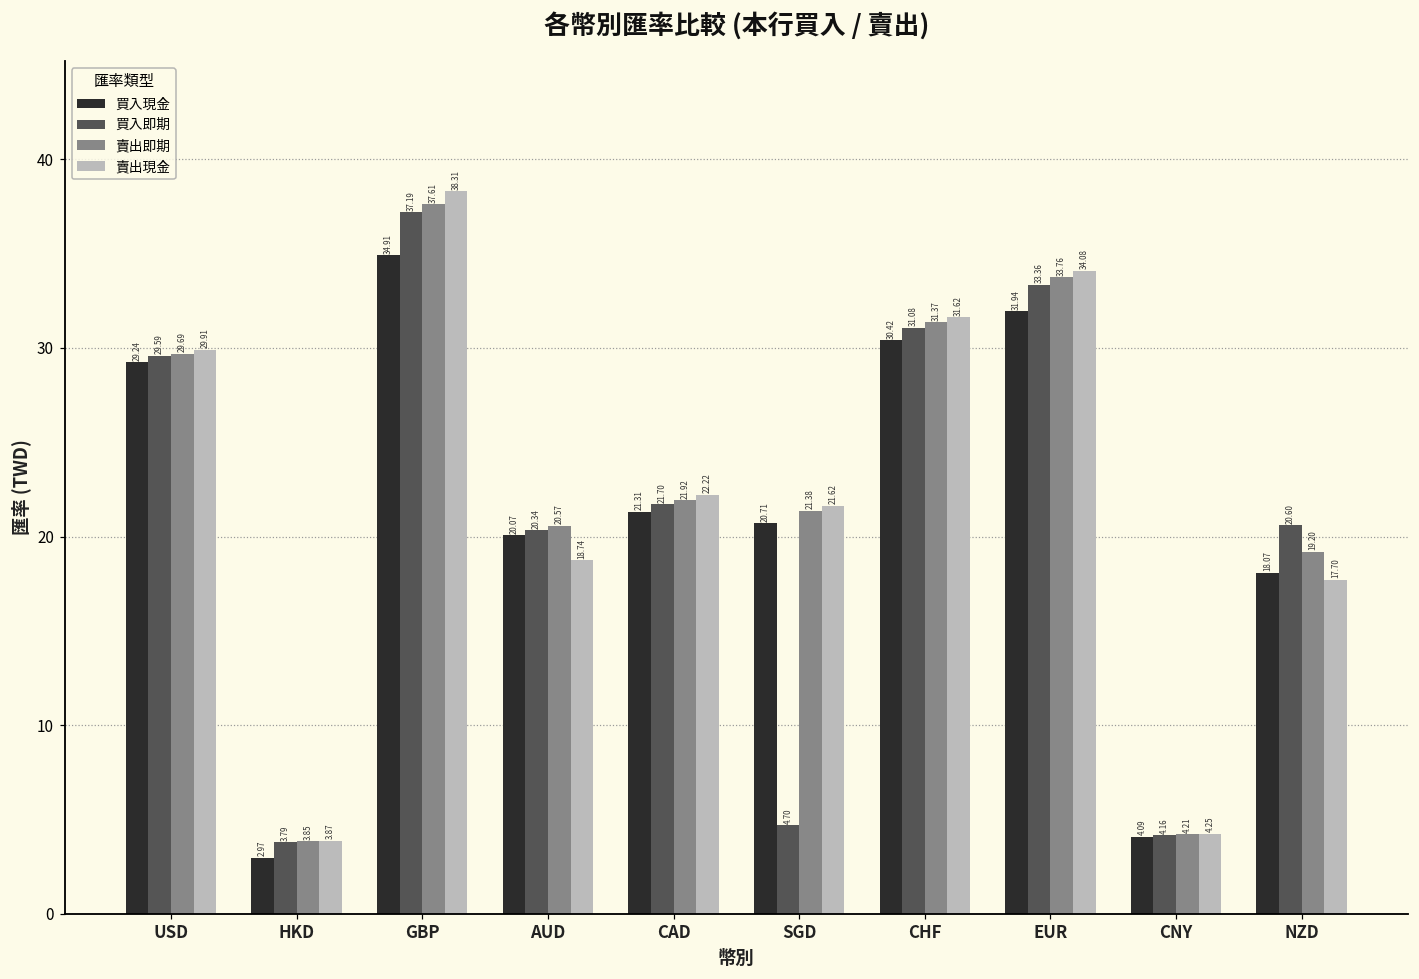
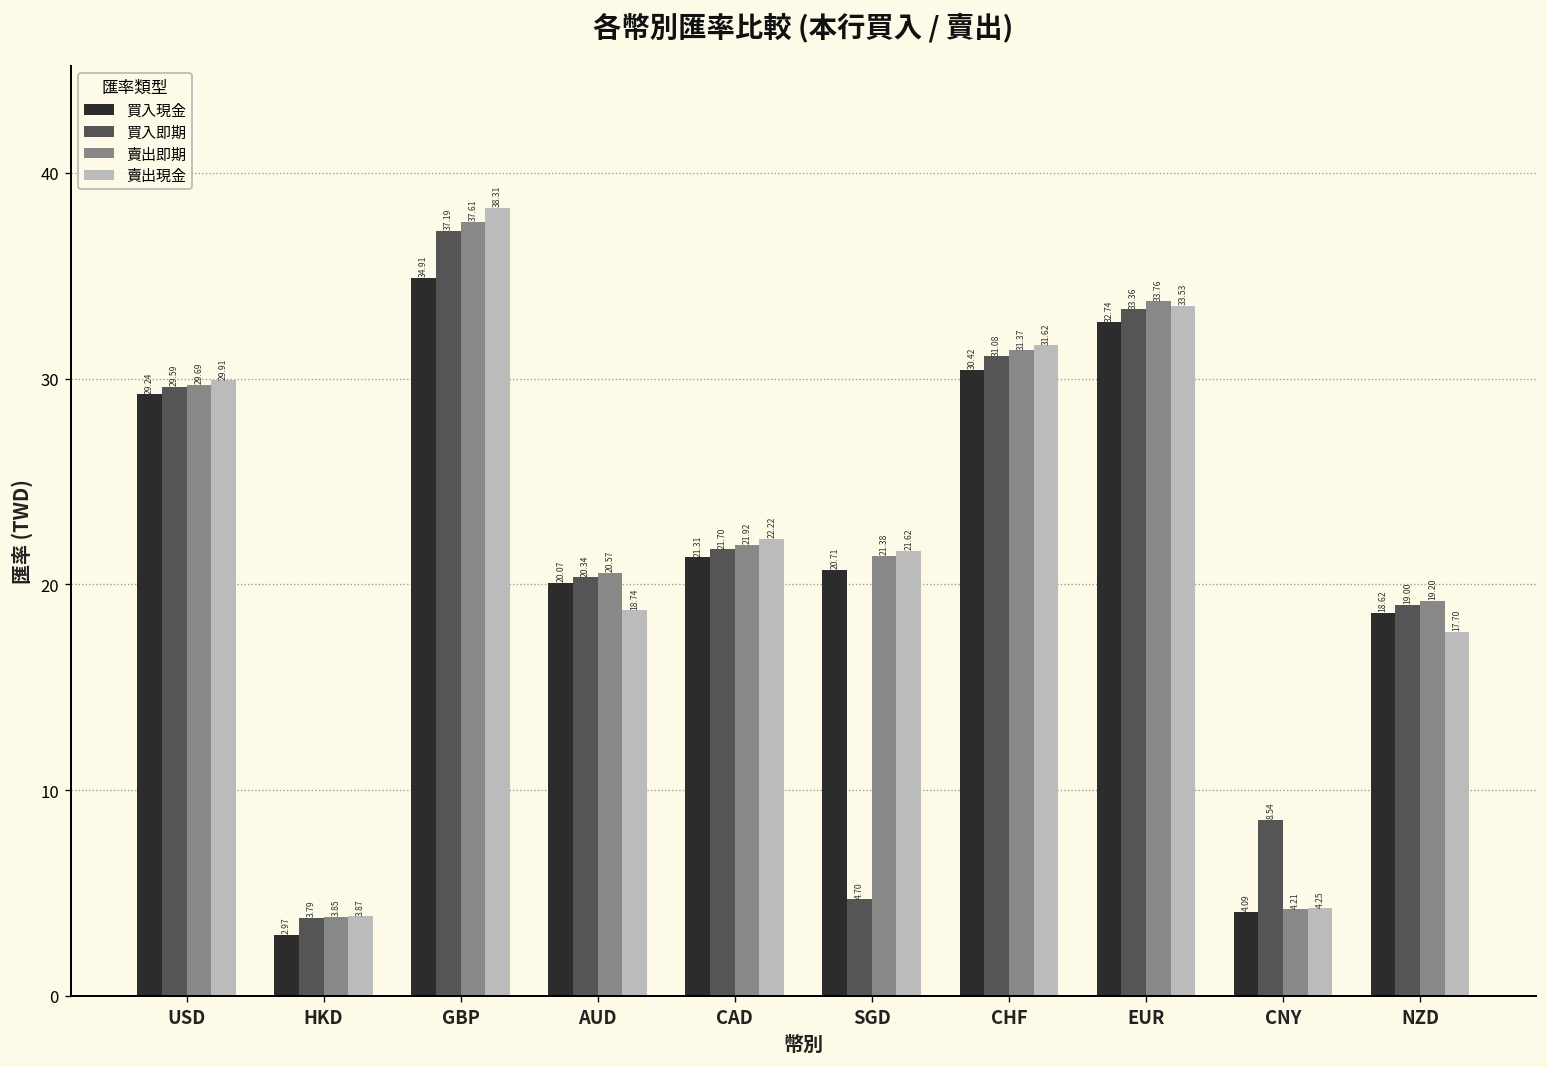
  {
    "買入現金": {
      "USD": 29.24,
      "HKD": 2.97,
      "GBP": 34.91,
      "AUD": 20.07,
      "CAD": 21.31,
      "SGD": 20.71,
      "CHF": 30.42,
-     "EUR": 31.94,
+     "EUR": 32.74,
      "CNY": 4.09,
-     "NZD": 18.07
+     "NZD": 18.62
    },
    "買入即期": {
      "USD": 29.59,
      "HKD": 3.79,
      "GBP": 37.19,
      "AUD": 20.34,
      "CAD": 21.70,
      "SGD": 4.70,
      "CHF": 31.08,
      "EUR": 33.36,
-     "CNY": 4.16,
-     "NZD": 20.60
+     "CNY": 8.54,
+     "NZD": 19.00
    },
    "賣出即期": {
      "USD": 29.69,
      "HKD": 3.85,
      "GBP": 37.61,
      "AUD": 20.57,
      "CAD": 21.92,
      "SGD": 21.38,
      "CHF": 31.37,
      "EUR": 33.76,
      "CNY": 4.21,
      "NZD": 19.20
    },
    "賣出現金": {
      "USD": 29.91,
      "HKD": 3.87,
      "GBP": 38.31,
      "AUD": 18.74,
      "CAD": 22.22,
      "SGD": 21.62,
      "CHF": 31.62,
-     "EUR": 34.08,
+     "EUR": 33.53,
      "CNY": 4.25,
      "NZD": 17.70
    }
  }
